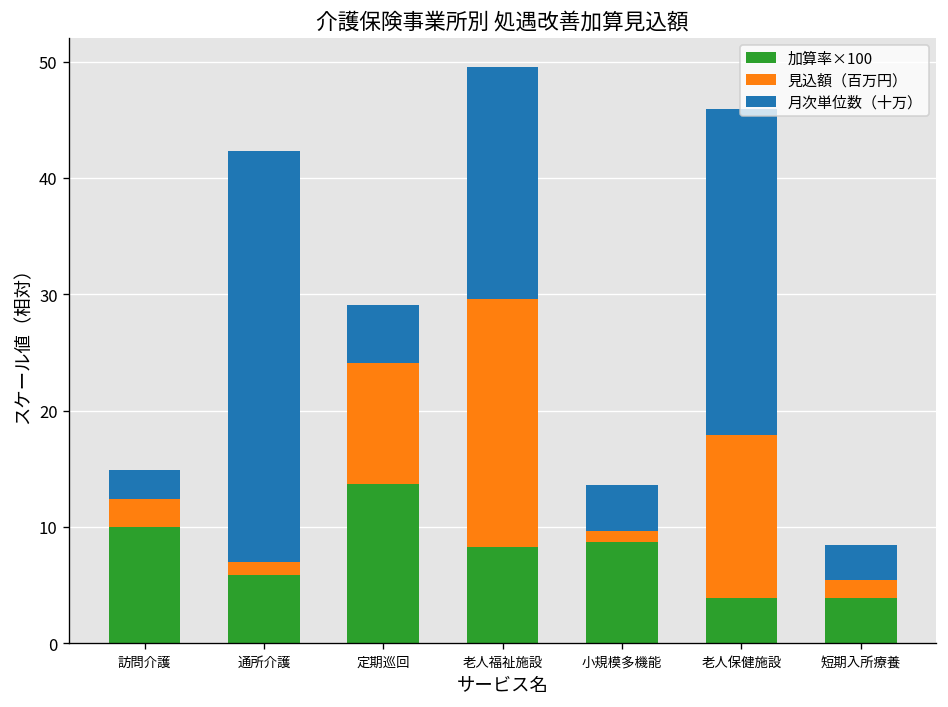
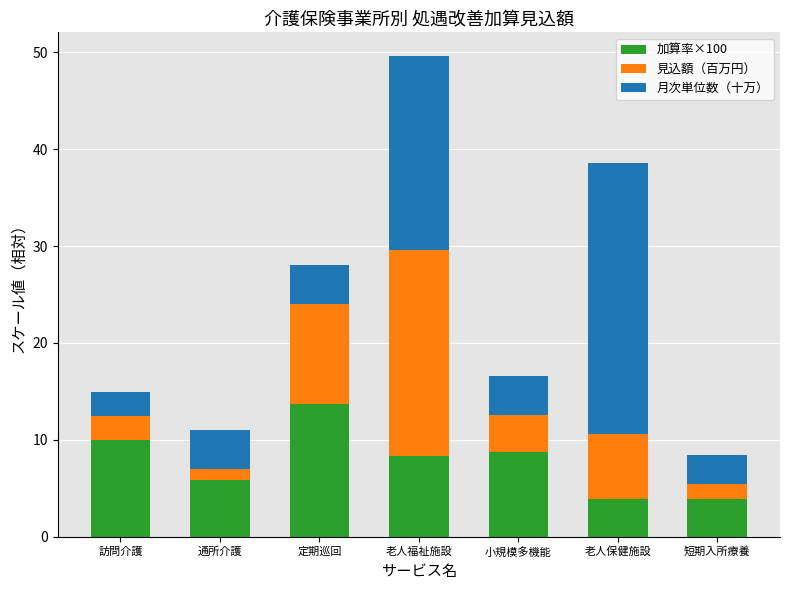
  {
    "加算率×100": {
      "訪問介護": 10,
      "通所介護": 6,
      "定期巡回": 14,
      "老人福祉施設": 8,
      "小規模多機能": 9,
      "老人保健施設": 4,
      "短期入所療養": 4
    },
    "見込額（百万円）": {
      "訪問介護": 2,
      "通所介護": 1,
      "定期巡回": 10,
      "老人福祉施設": 21,
-     "小規模多機能": 1,
-     "老人保健施設": 14,
+     "小規模多機能": 4,
+     "老人保健施設": 7,
      "短期入所療養": 1
    },
    "月次単位数（十万）": {
      "訪問介護": 3,
-     "通所介護": 35,
-     "定期巡回": 5,
+     "通所介護": 4,
+     "定期巡回": 4,
      "老人福祉施設": 20,
      "小規模多機能": 4,
      "短期入所療養": 3
    }
  }
